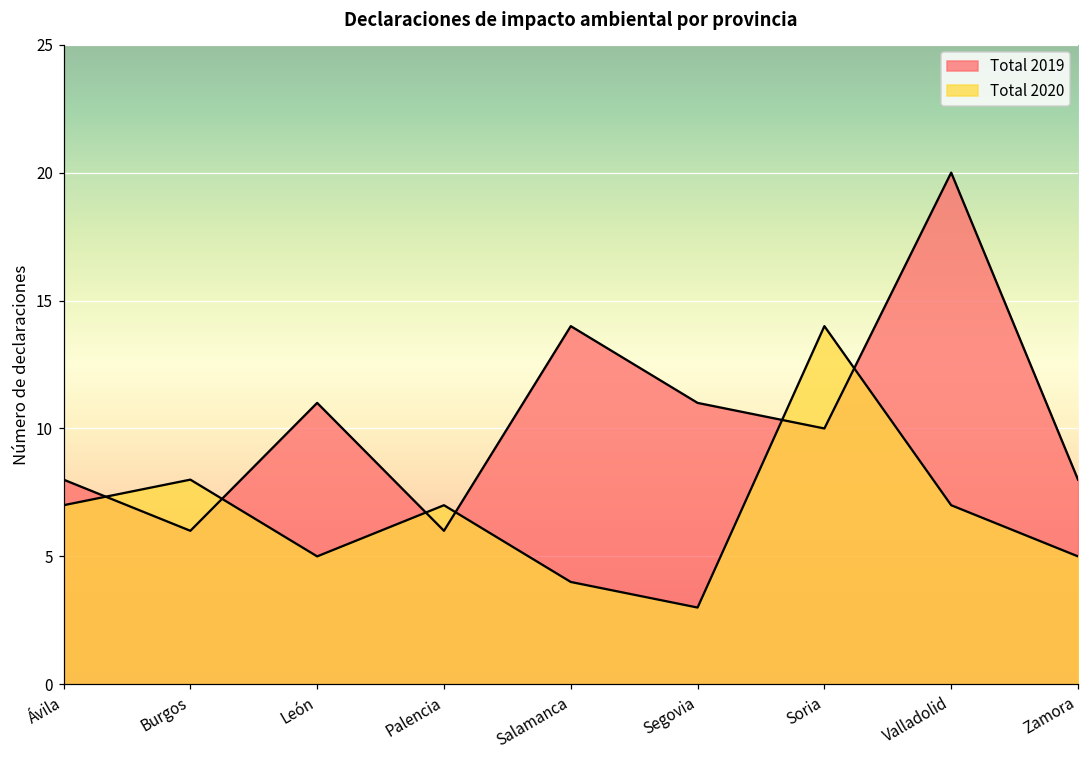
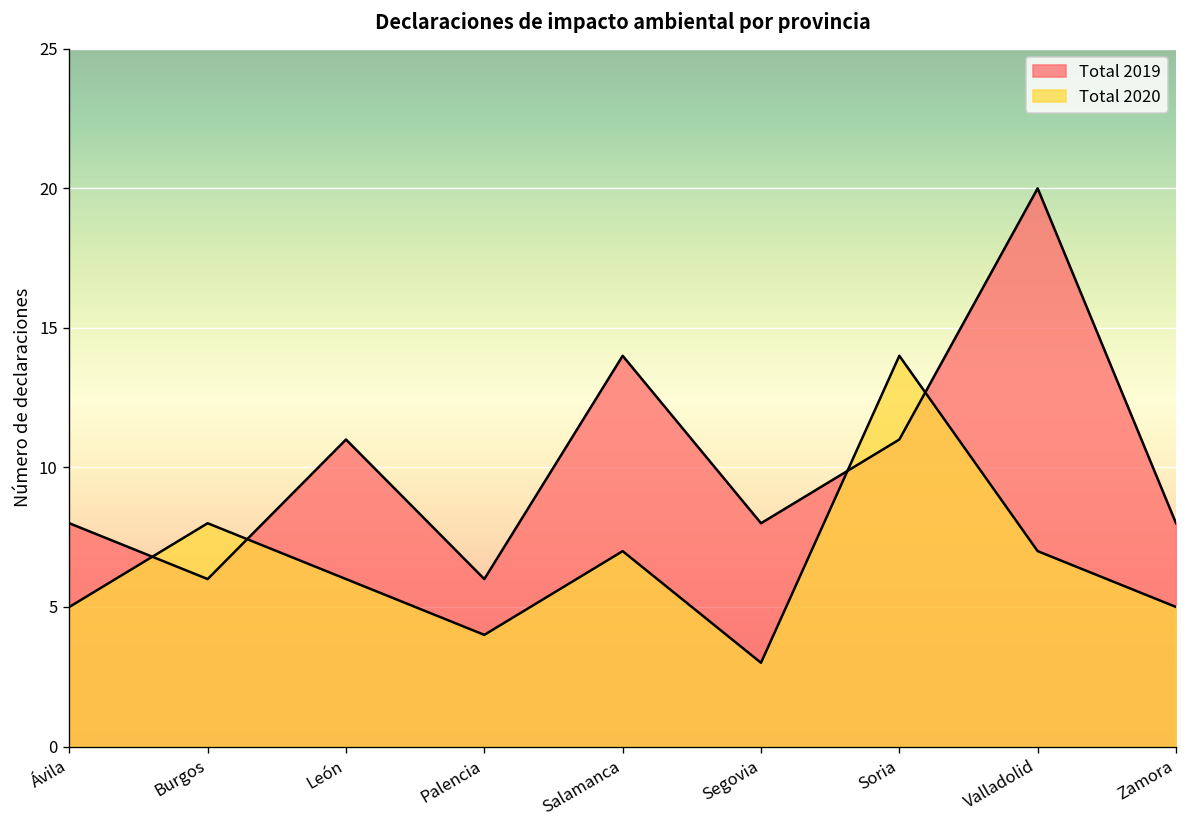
  {
    "Total 2019": {
      "Ávila": 8,
      "Burgos": 6,
      "León": 11,
      "Palencia": 6,
      "Salamanca": 14,
-     "Segovia": 11,
-     "Soria": 10,
+     "Segovia": 8,
+     "Soria": 11,
      "Valladolid": 20,
      "Zamora": 8
    },
    "Total 2020": {
-     "Ávila": 7,
+     "Ávila": 5,
      "Burgos": 8,
-     "León": 5,
-     "Palencia": 7,
-     "Salamanca": 4,
+     "León": 6,
+     "Palencia": 4,
+     "Salamanca": 7,
      "Segovia": 3,
      "Soria": 14,
      "Valladolid": 7,
      "Zamora": 5
    }
  }
